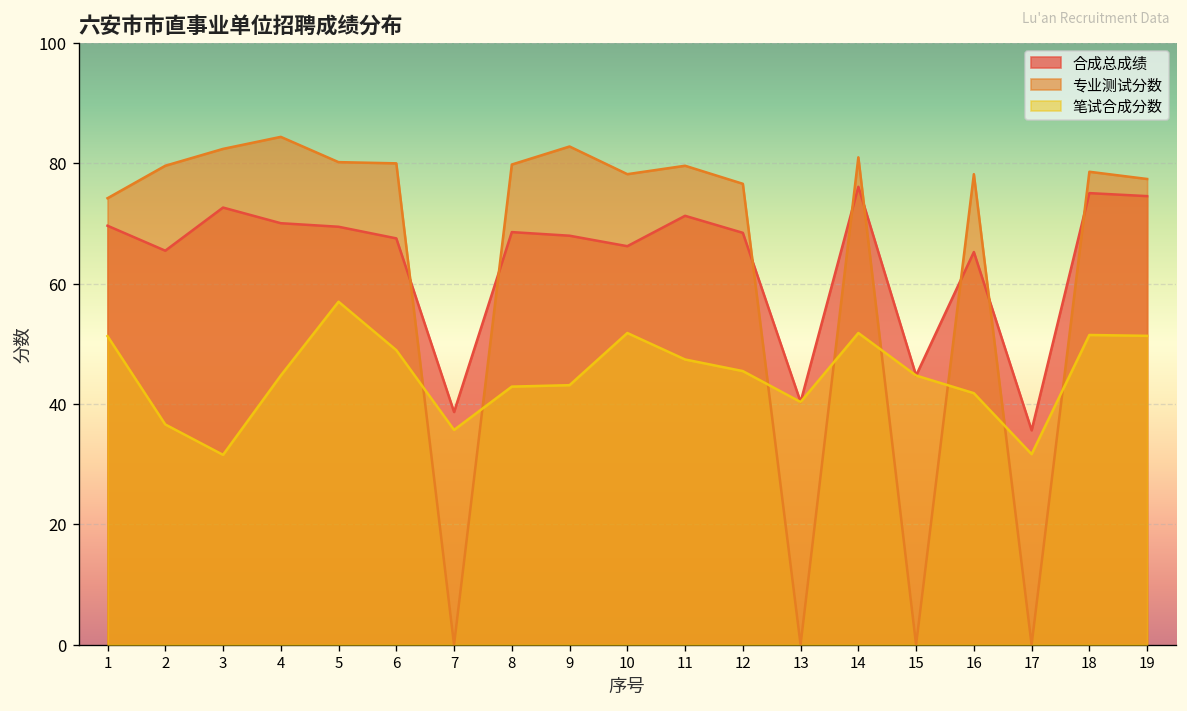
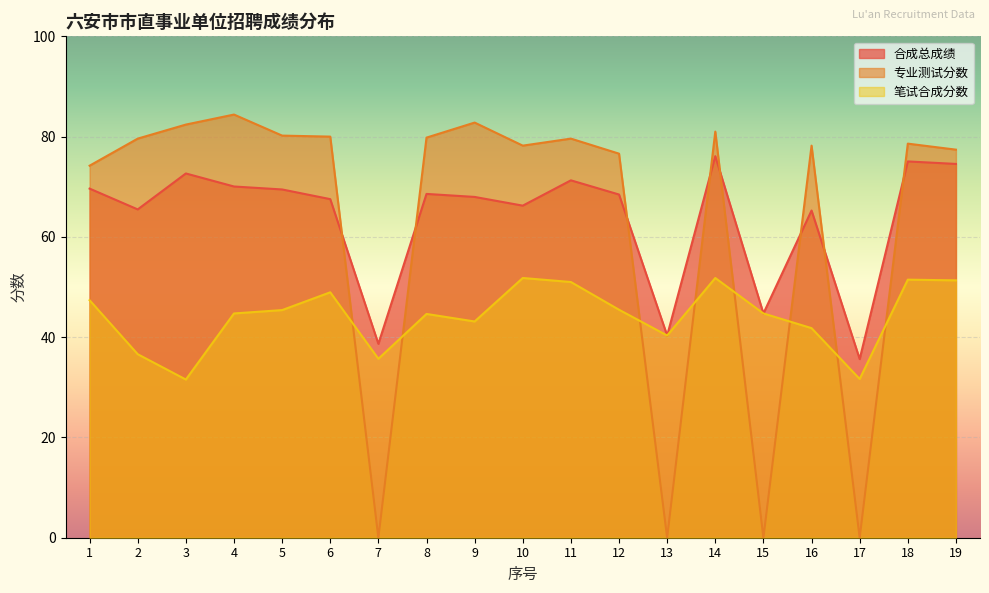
  {
    "笔试合成分数": {
-     "1": 51,
+     "1": 47,
      "2": 37,
      "3": 32,
      "4": 45,
-     "5": 57,
+     "5": 45,
      "6": 49,
      "7": 36,
-     "8": 43,
+     "8": 45,
      "9": 43,
      "10": 52,
-     "11": 47,
+     "11": 51,
      "12": 45,
      "14": 52,
      "16": 42,
      "17": 32,
      "18": 51,
      "19": 51
    }
  }
